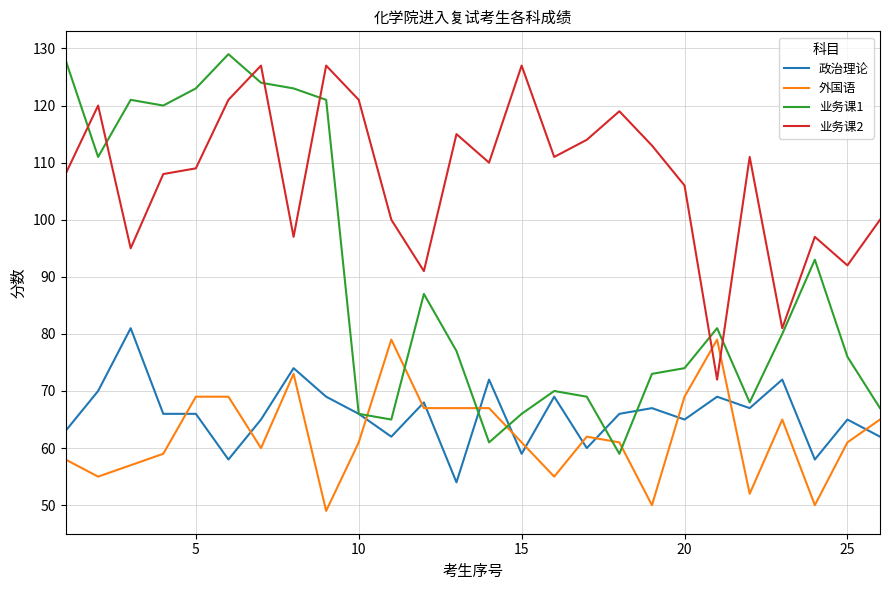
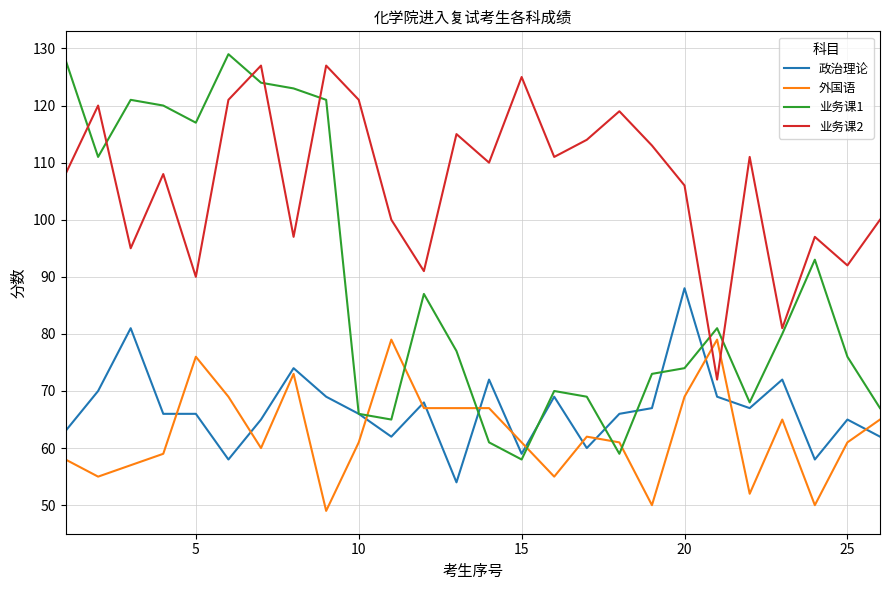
  {
    "政治理论": {
      "5": 66,
      "15": 59,
-     "20": 65,
+     "20": 88,
      "25": 65
    },
    "外国语": {
-     "5": 69,
+     "5": 76,
      "10": 61,
      "15": 61,
      "20": 69,
      "25": 61
    },
    "业务课1": {
-     "5": 123,
-     "15": 66,
+     "5": 117,
+     "15": 58,
      "20": 74,
      "25": 76
    },
    "业务课2": {
-     "5": 109,
+     "5": 90,
      "10": 121,
-     "15": 127,
+     "15": 125,
      "20": 106,
      "25": 92
    }
  }
